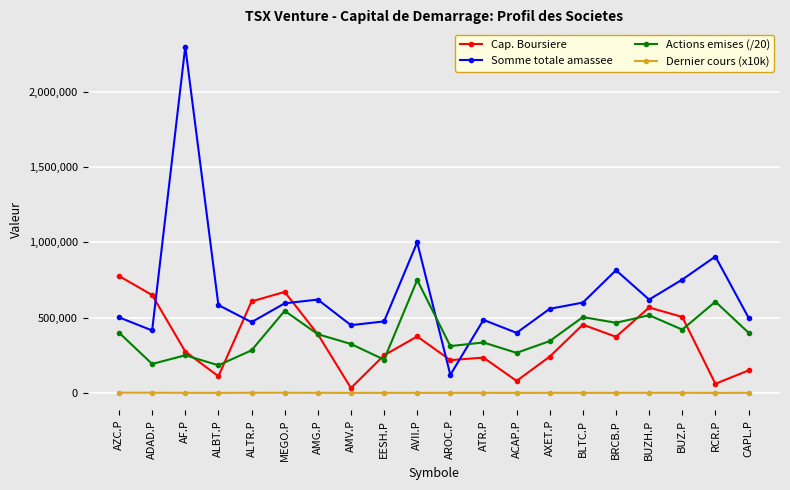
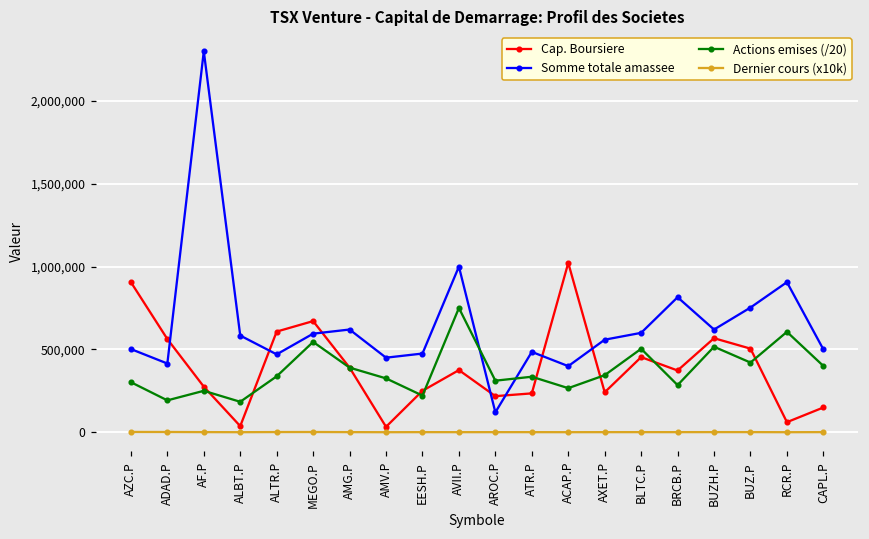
  {
    "Cap. Boursiere": {
-     "AZC.P": "780,000",
-     "ADAD.P": "650,000",
+     "AZC.P": "910,000",
+     "ADAD.P": "560,000",
      "AF.P": "280,000",
-     "ALBT.P": "110,000",
+     "ALBT.P": "40,000",
      "ALTR.P": "610,000",
      "MEGO.P": "670,000",
      "AMV.P": "30,000",
      "EESH.P": "250,000",
      "AVII.P": "380,000",
      "AROC.P": "220,000",
      "ATR.P": "230,000",
-     "ACAP.P": "80,000",
+     "ACAP.P": "1,020,000",
      "AXET.P": "240,000",
      "BLTC.P": "450,000",
      "BRCB.P": "370,000",
      "BUZH.P": "570,000",
      "BUZ.P": "500,000",
      "RCR.P": "60,000",
      "CAPL.P": "150,000"
    },
    "Somme totale amassee": {
      "AZC.P": "500,000",
      "ADAD.P": "410,000",
      "AF.P": "2,300,000",
      "ALBT.P": "580,000",
      "ALTR.P": "470,000",
      "MEGO.P": "600,000",
      "AMG.P": "620,000",
      "AMV.P": "450,000",
      "EESH.P": "480,000",
      "AVII.P": "1,000,000",
      "AROC.P": "120,000",
      "ATR.P": "490,000",
      "ACAP.P": "400,000",
      "AXET.P": "560,000",
      "BLTC.P": "600,000",
      "BRCB.P": "820,000",
      "BUZH.P": "620,000",
      "BUZ.P": "750,000",
      "RCR.P": "910,000",
      "CAPL.P": "500,000"
    },
    "Actions emises (/20)": {
-     "AZC.P": "400,000",
+     "AZC.P": "300,000",
      "ADAD.P": "190,000",
      "AF.P": "250,000",
      "ALBT.P": "180,000",
-     "ALTR.P": "280,000",
+     "ALTR.P": "340,000",
      "MEGO.P": "550,000",
      "AMV.P": "330,000",
      "EESH.P": "220,000",
      "AVII.P": "750,000",
      "AROC.P": "310,000",
      "ATR.P": "340,000",
      "ACAP.P": "270,000",
      "AXET.P": "340,000",
      "BLTC.P": "500,000",
-     "BRCB.P": "470,000",
+     "BRCB.P": "280,000",
      "BUZH.P": "520,000",
      "BUZ.P": "420,000",
      "RCR.P": "610,000",
      "CAPL.P": "400,000"
    },
    "Dernier cours (x10k)": {
      "AZC.P": "0",
      "ADAD.P": "0",
      "AF.P": "0",
      "ALBT.P": "0",
      "ALTR.P": "0",
      "MEGO.P": "0",
      "AMG.P": "0",
      "AMV.P": "0",
      "EESH.P": "0",
      "AVII.P": "0",
      "AROC.P": "0",
      "ATR.P": "0",
      "ACAP.P": "0",
      "AXET.P": "0",
      "BLTC.P": "0",
      "BRCB.P": "0",
      "BUZH.P": "0",
      "BUZ.P": "0",
      "RCR.P": "0",
      "CAPL.P": "0"
    }
  }
